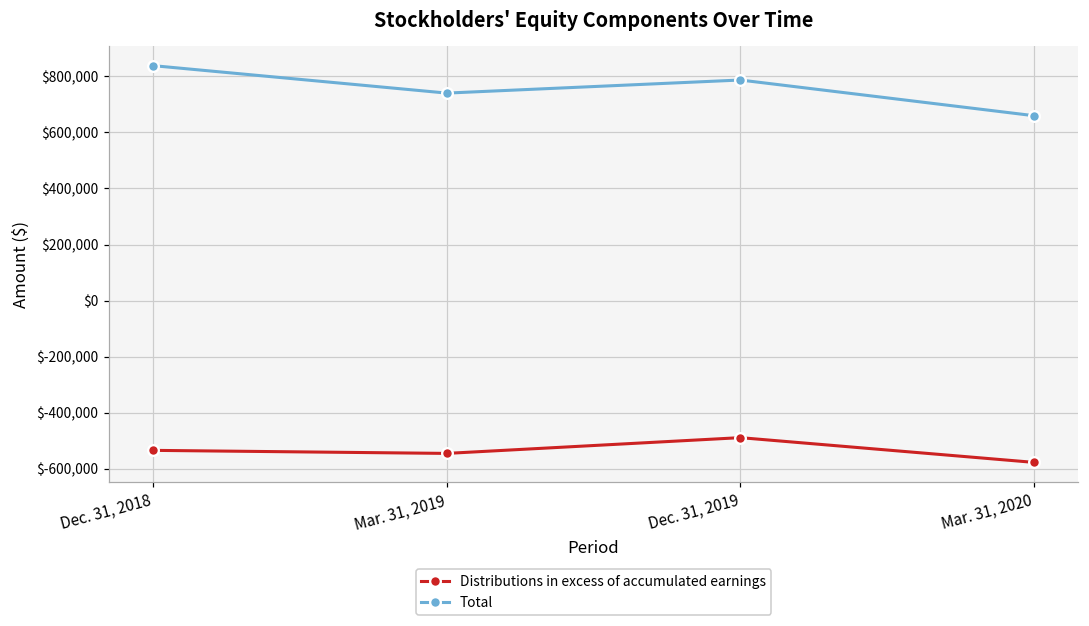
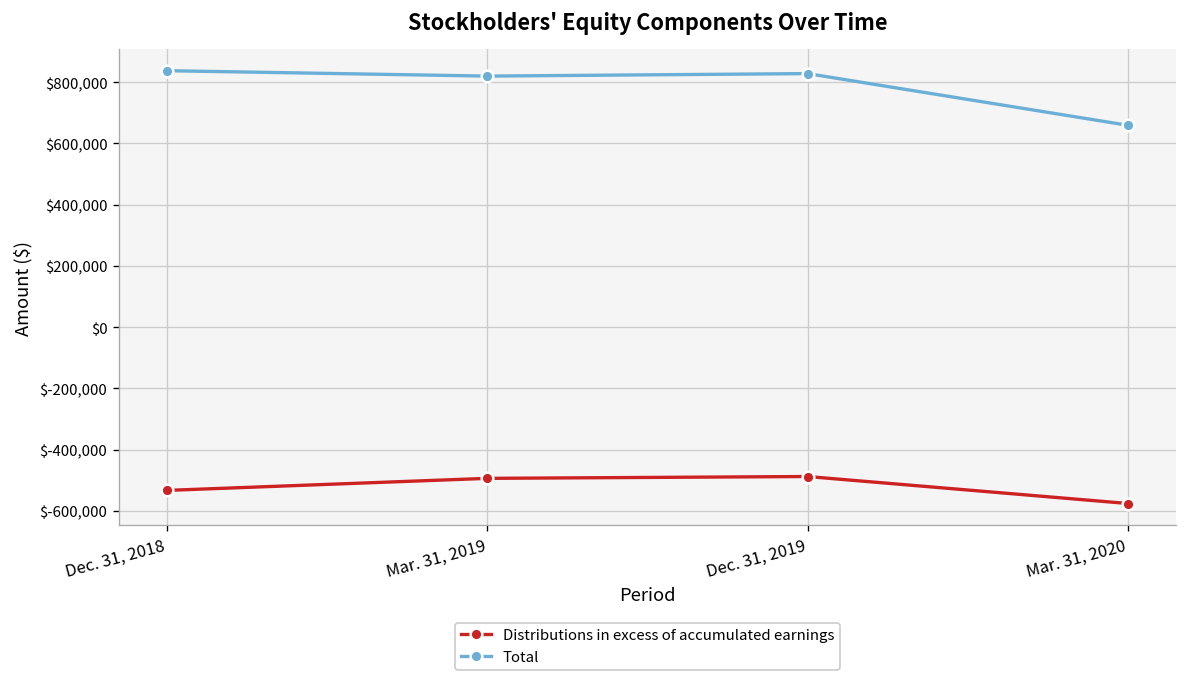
  {
    "Distributions in excess of accumulated earnings": {
      "Dec. 31, 2018": "$-530,000",
-     "Mar. 31, 2019": "$-540,000",
+     "Mar. 31, 2019": "$-490,000",
      "Dec. 31, 2019": "$-490,000",
      "Mar. 31, 2020": "$-580,000"
    },
    "Total": {
      "Dec. 31, 2018": "$840,000",
-     "Mar. 31, 2019": "$740,000",
-     "Dec. 31, 2019": "$790,000",
+     "Mar. 31, 2019": "$820,000",
+     "Dec. 31, 2019": "$830,000",
      "Mar. 31, 2020": "$660,000"
    }
  }
